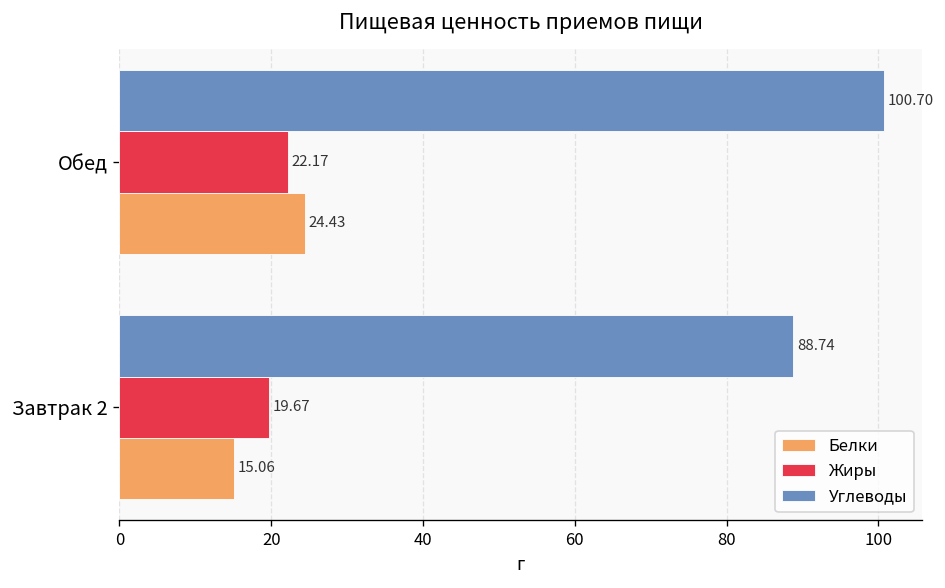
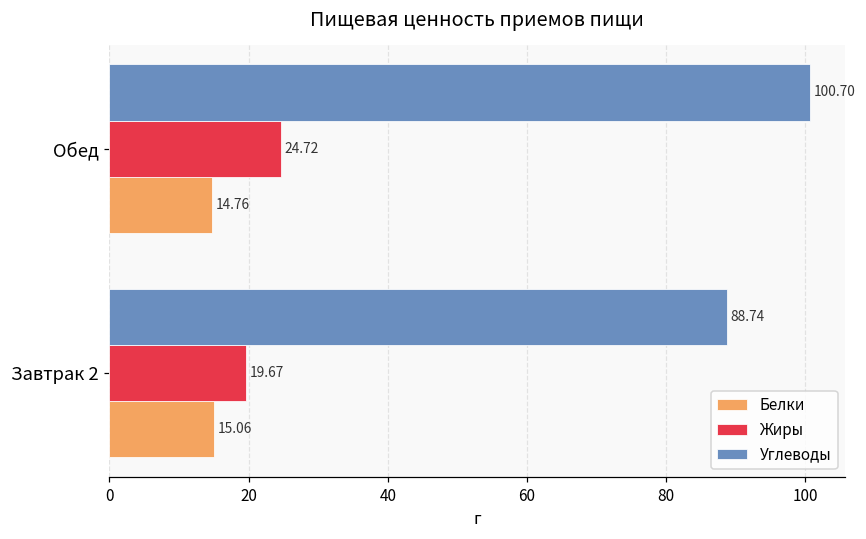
  {
    "Белки": {
-     "Обед": 24.43,
+     "Обед": 14.76,
      "Завтрак 2": 15.06
    },
    "Жиры": {
-     "Обед": 22.17,
+     "Обед": 24.72,
      "Завтрак 2": 19.67
    },
    "Углеводы": {
      "Обед": 100.70,
      "Завтрак 2": 88.74
    }
  }
